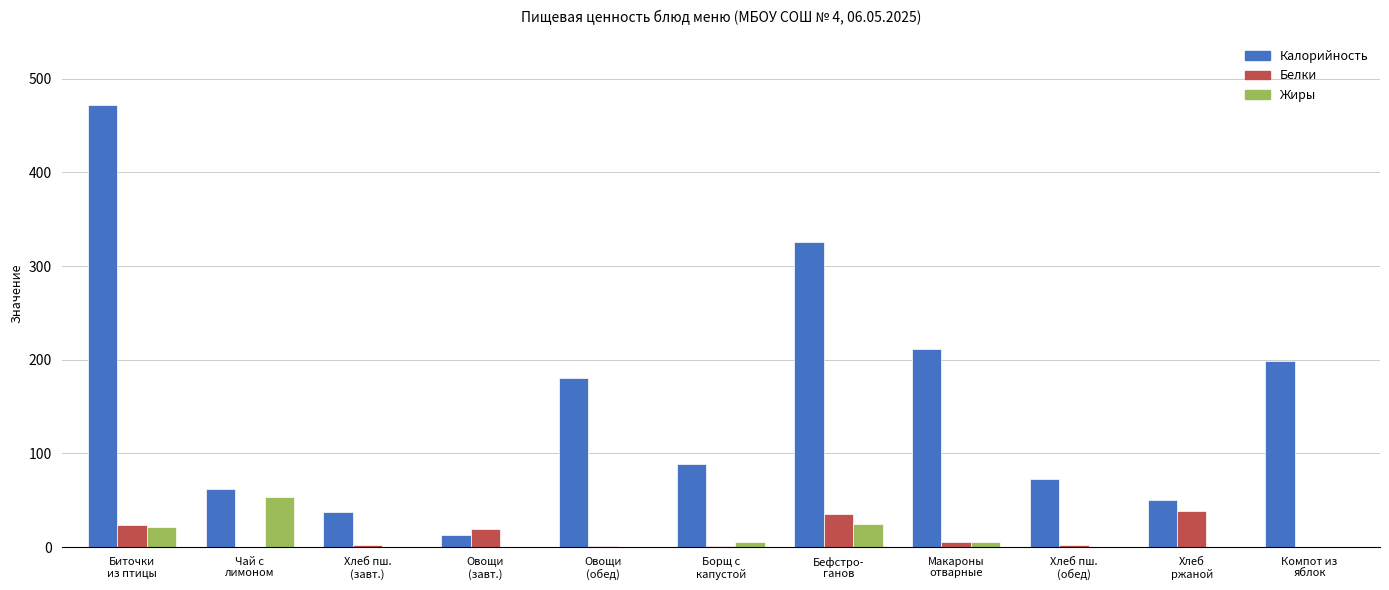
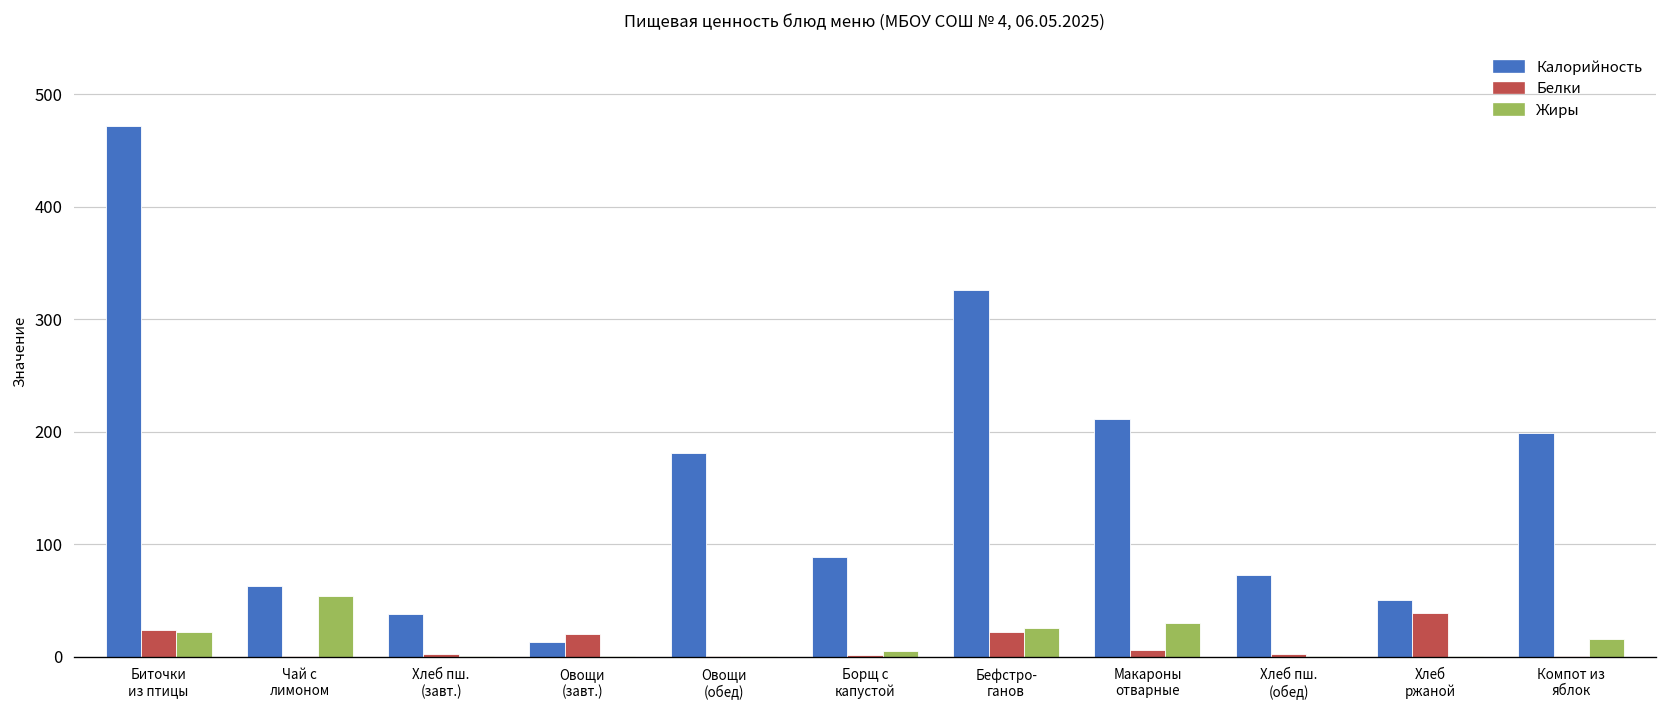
  {
    "Калорийность": {
      "Биточки из птицы": 470,
      "Чай с лимоном": 60,
      "Хлеб пш. (завт.)": 40,
      "Овощи (завт.)": 10,
      "Овощи (обед)": 180,
      "Борщ с капустой": 90,
      "Бефстро- ганов": 330,
      "Макароны отварные": 210,
      "Хлеб пш. (обед)": 70,
      "Хлеб ржаной": 50,
      "Компот из яблок": 200
    },
    "Белки": {
      "Биточки из птицы": 20,
      "Овощи (завт.)": 20,
-     "Бефстро- ганов": 30,
+     "Бефстро- ганов": 20,
      "Макароны отварные": 10,
      "Хлеб ржаной": 40
    },
    "Жиры": {
      "Биточки из птицы": 20,
      "Чай с лимоном": 50,
      "Борщ с капустой": 10,
      "Бефстро- ганов": 30,
-     "Макароны отварные": 10,
-     "Компот из яблок": 0
+     "Макароны отварные": 30,
+     "Компот из яблок": 20
    }
  }
